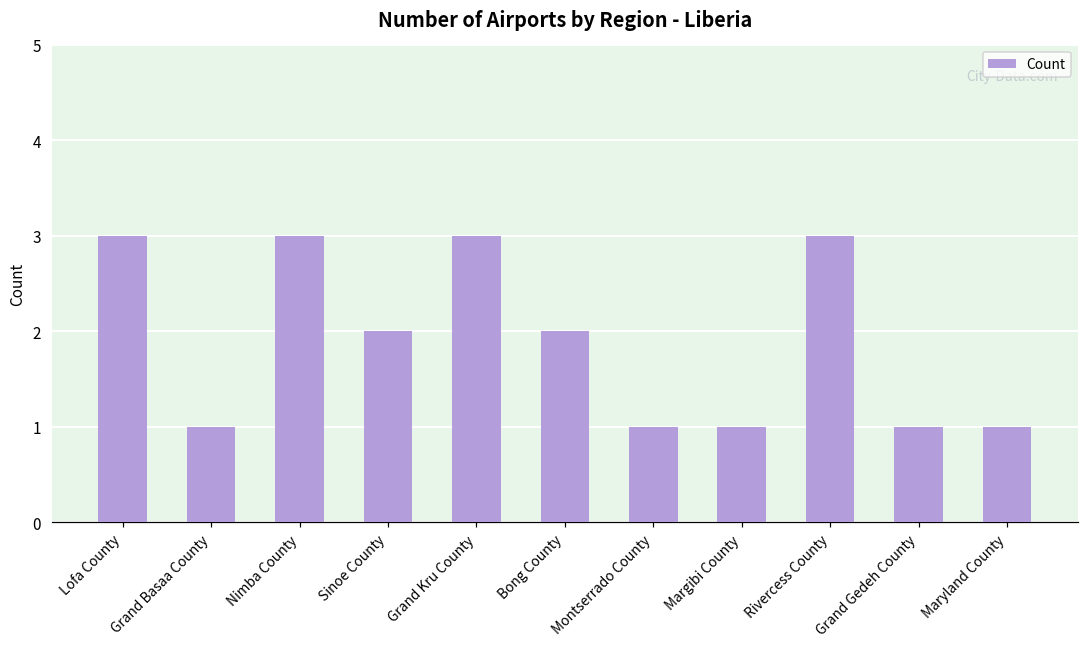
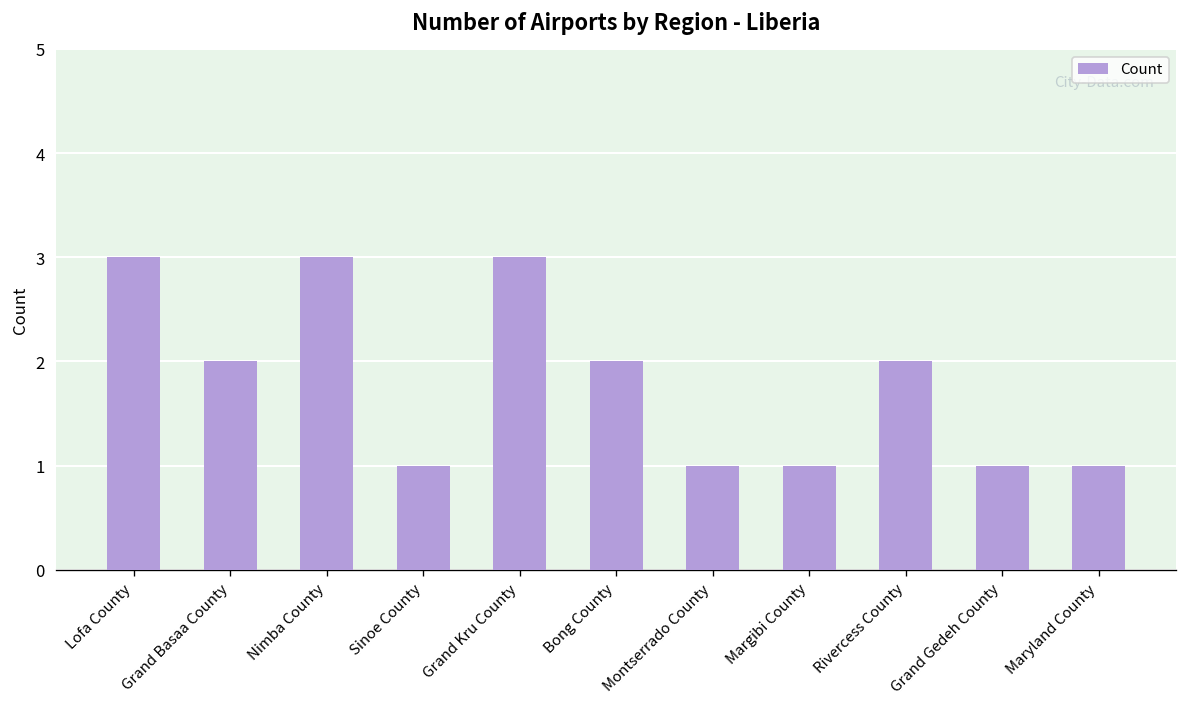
  {
    "Lofa County": 3,
-   "Grand Basaa County": 1,
+   "Grand Basaa County": 2,
    "Nimba County": 3,
-   "Sinoe County": 2,
+   "Sinoe County": 1,
    "Grand Kru County": 3,
    "Bong County": 2,
    "Montserrado County": 1,
    "Margibi County": 1,
-   "Rivercess County": 3,
+   "Rivercess County": 2,
    "Grand Gedeh County": 1,
    "Maryland County": 1
  }
